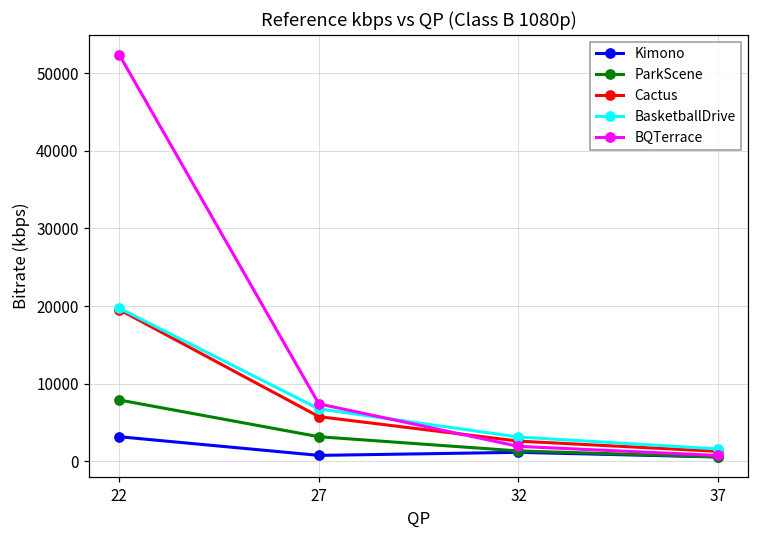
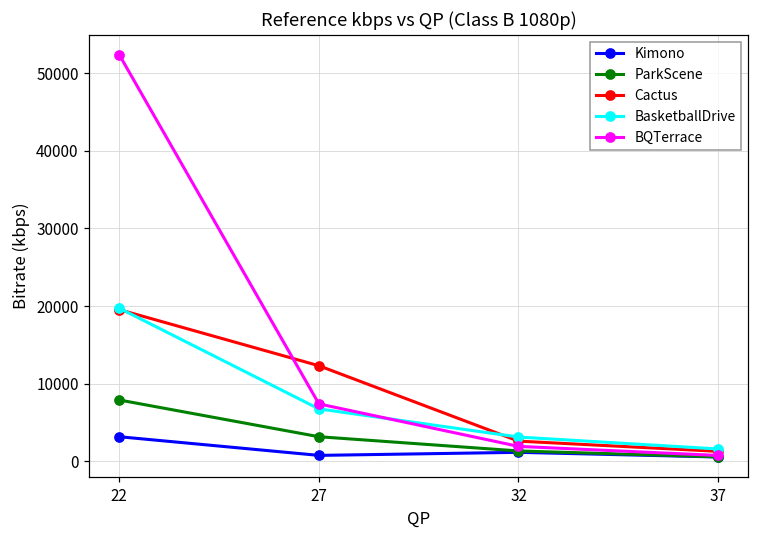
  {
    "Kimono": {
      "22": 3000,
      "27": 1000
    },
    "ParkScene": {
      "22": 8000,
      "27": 3000
    },
    "Cactus": {
-     "27": 6000,
+     "27": 12000,
      "32": 3000
    },
    "BasketballDrive": {
      "27": 7000,
      "32": 3000
    },
    "BQTerrace": {
      "22": 52000,
      "27": 7000,
      "32": 2000
    }
  }
